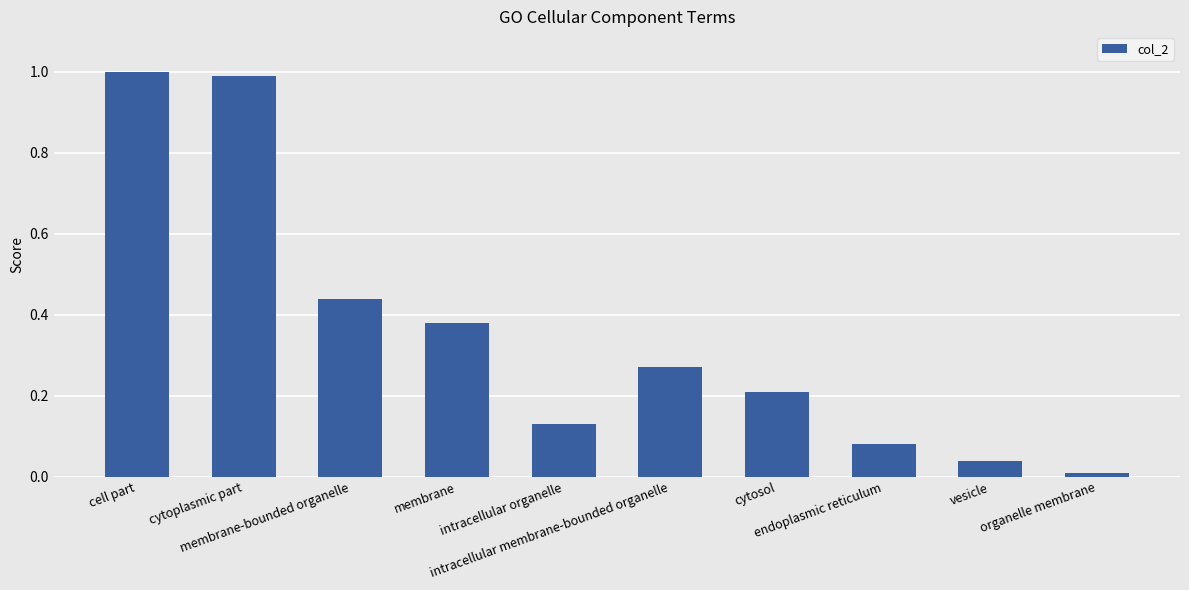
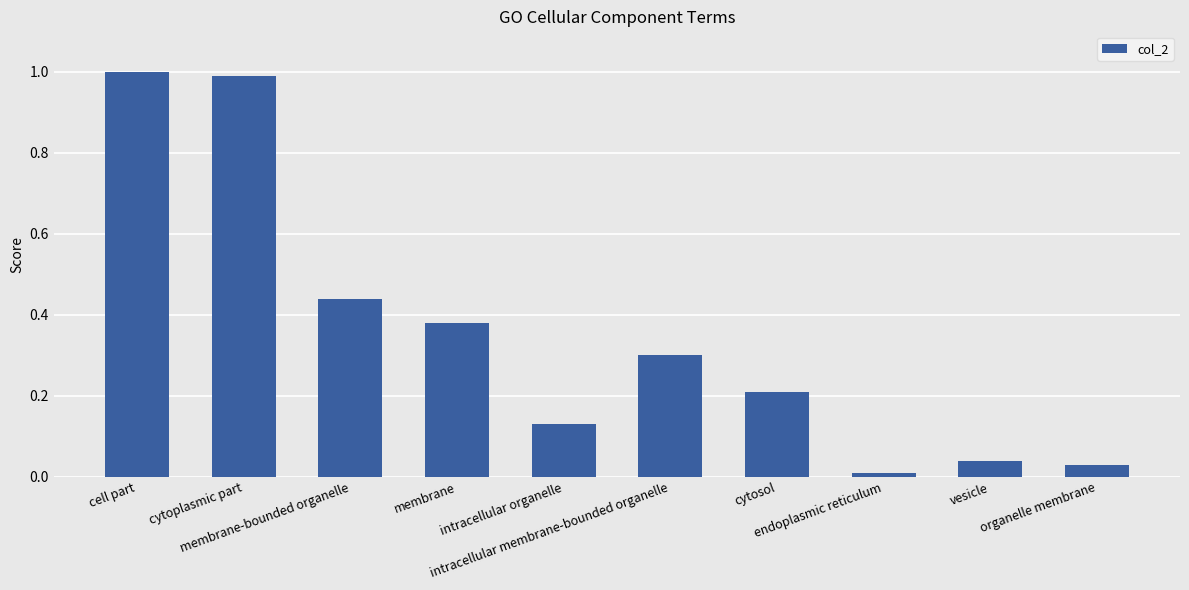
  {
    "cell part": 1.00,
    "cytoplasmic part": 0.99,
    "membrane-bounded organelle": 0.44,
    "membrane": 0.38,
    "intracellular organelle": 0.13,
-   "intracellular membrane-bounded organelle": 0.27,
+   "intracellular membrane-bounded organelle": 0.30,
    "cytosol": 0.21,
-   "endoplasmic reticulum": 0.08,
+   "endoplasmic reticulum": 0.01,
    "vesicle": 0.04,
-   "organelle membrane": 0.01
+   "organelle membrane": 0.03
  }
